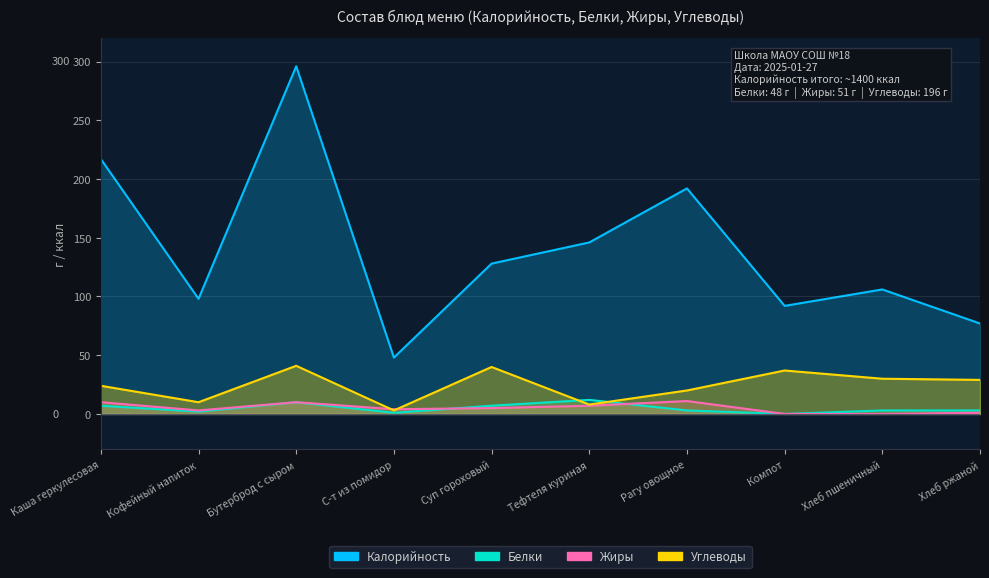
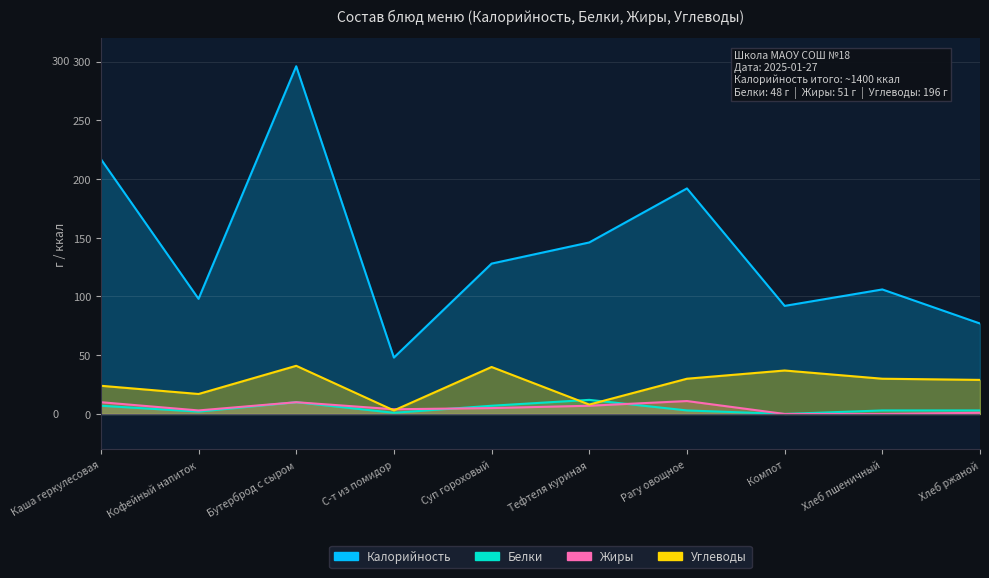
  {
    "Жиры": {
      "Каша геркулесовая": 10,
      "Рагу овощное": 11,
      "Хлеб пшеничный": 0
    },
    "Углеводы": {
      "Каша геркулесовая": 24,
-     "Кофейный напиток": 10,
+     "Кофейный напиток": 17,
      "Бутерброд с сыром": 41,
      "Суп гороховый": 40,
-     "Рагу овощное": 20,
+     "Рагу овощное": 30,
      "Компот": 37,
      "Хлеб пшеничный": 30,
      "Хлеб ржаной": 29
    }
  }
